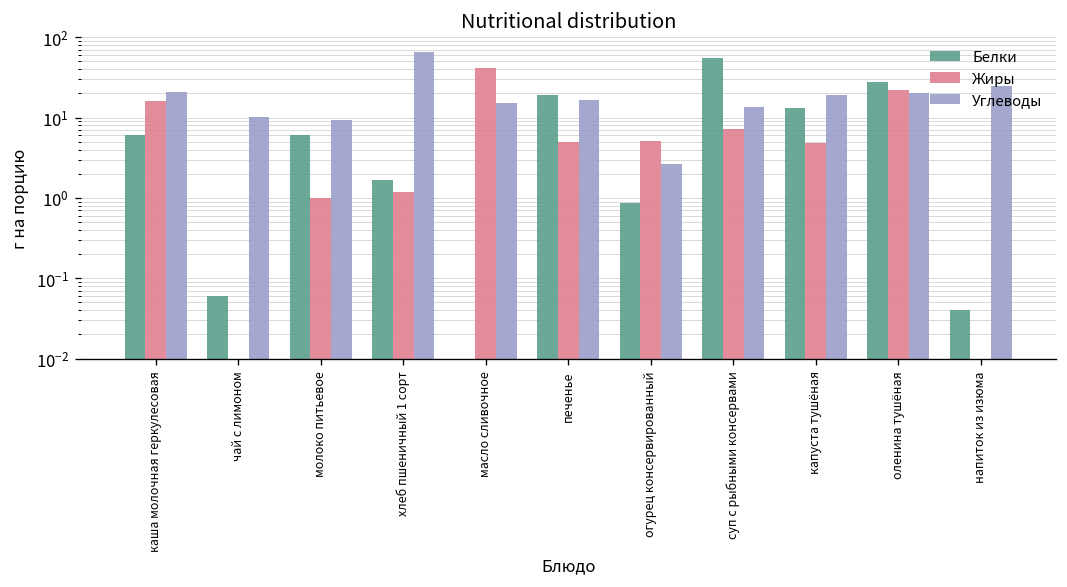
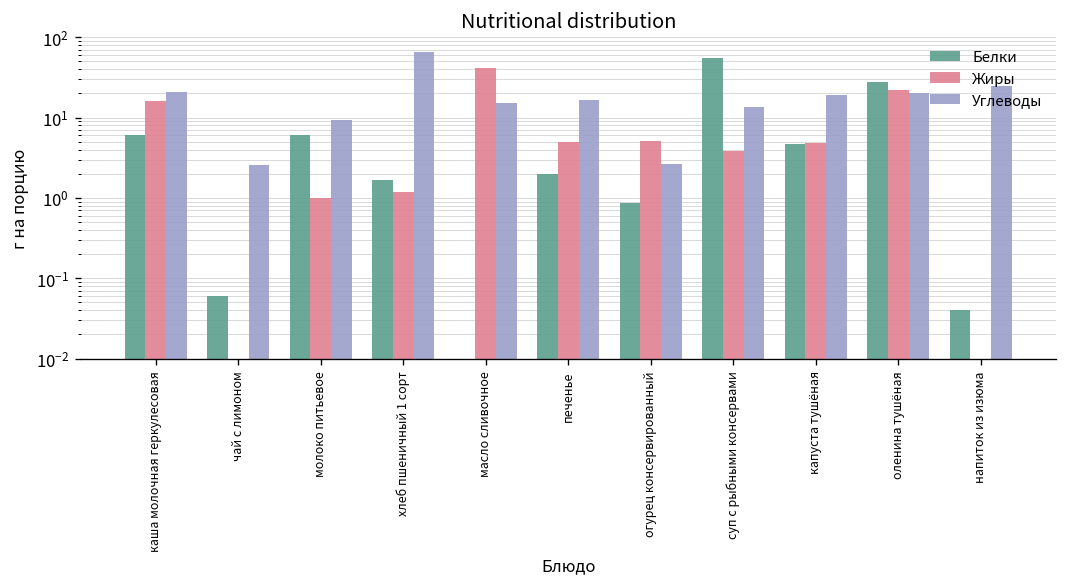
  {
    "Белки": {
      "каша молочная геркулесовая": 6,
      "чай с лимоном": 0.06,
      "молоко питьевое": 6,
      "хлеб пшеничный 1 сорт": 1.7,
-     "печенье": 19,
+     "печенье": 2,
      "огурец консервированный": 0.9,
      "суп с рыбными консервами": 60,
-     "капуста тушёная": 13,
+     "капуста тушёная": 5,
      "оленина тушёная": 28,
      "напиток из изюма": 0.04
    },
    "Жиры": {
      "каша молочная геркулесовая": 16,
      "чай с лимоном": 0.010,
      "молоко питьевое": 1,
      "хлеб пшеничный 1 сорт": 1.2,
      "масло сливочное": 40,
      "печенье": 5,
      "огурец консервированный": 5,
-     "суп с рыбными консервами": 7,
+     "суп с рыбными консервами": 4,
      "капуста тушёная": 5,
      "оленина тушёная": 22
    },
    "Углеводы": {
      "каша молочная геркулесовая": 21,
-     "чай с лимоном": 10,
+     "чай с лимоном": 2.5,
      "молоко питьевое": 9,
      "хлеб пшеничный 1 сорт": 70,
      "масло сливочное": 15,
      "печенье": 17,
      "огурец консервированный": 2.6,
      "суп с рыбными консервами": 14,
      "капуста тушёная": 19,
      "оленина тушёная": 20,
      "напиток из изюма": 25
    }
  }
